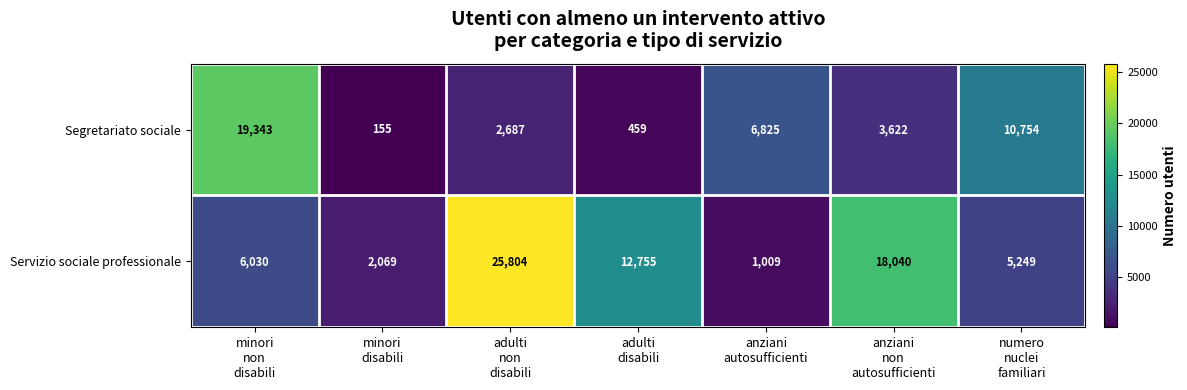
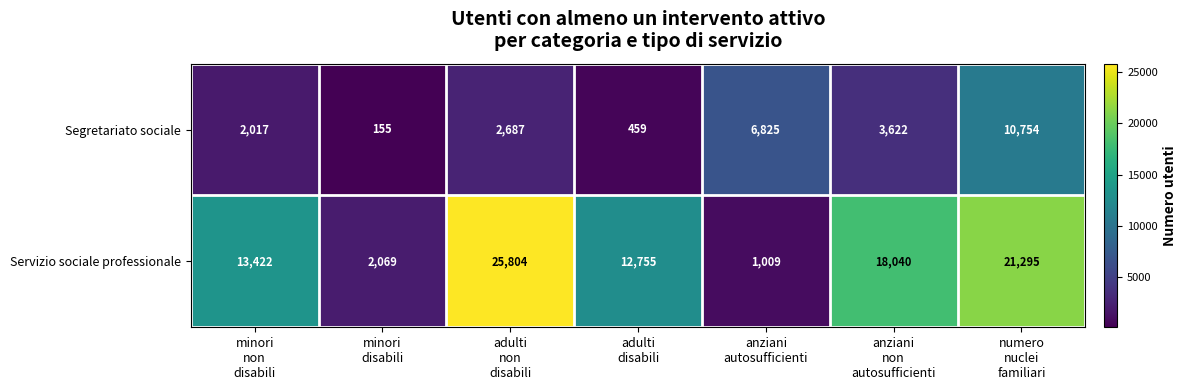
  {
    "Segretariato sociale": {
-     "minori non disabili": "19,343",
+     "minori non disabili": "2,017",
      "minori disabili": "155",
      "adulti non disabili": "2,687",
      "adulti disabili": "459",
      "anziani autosufficienti": "6,825",
      "anziani non autosufficienti": "3,622",
      "numero nuclei familiari": "10,754"
    },
    "Servizio sociale professionale": {
-     "minori non disabili": "6,030",
+     "minori non disabili": "13,422",
      "minori disabili": "2,069",
      "adulti non disabili": "25,804",
      "adulti disabili": "12,755",
      "anziani autosufficienti": "1,009",
      "anziani non autosufficienti": "18,040",
-     "numero nuclei familiari": "5,249"
+     "numero nuclei familiari": "21,295"
    }
  }
